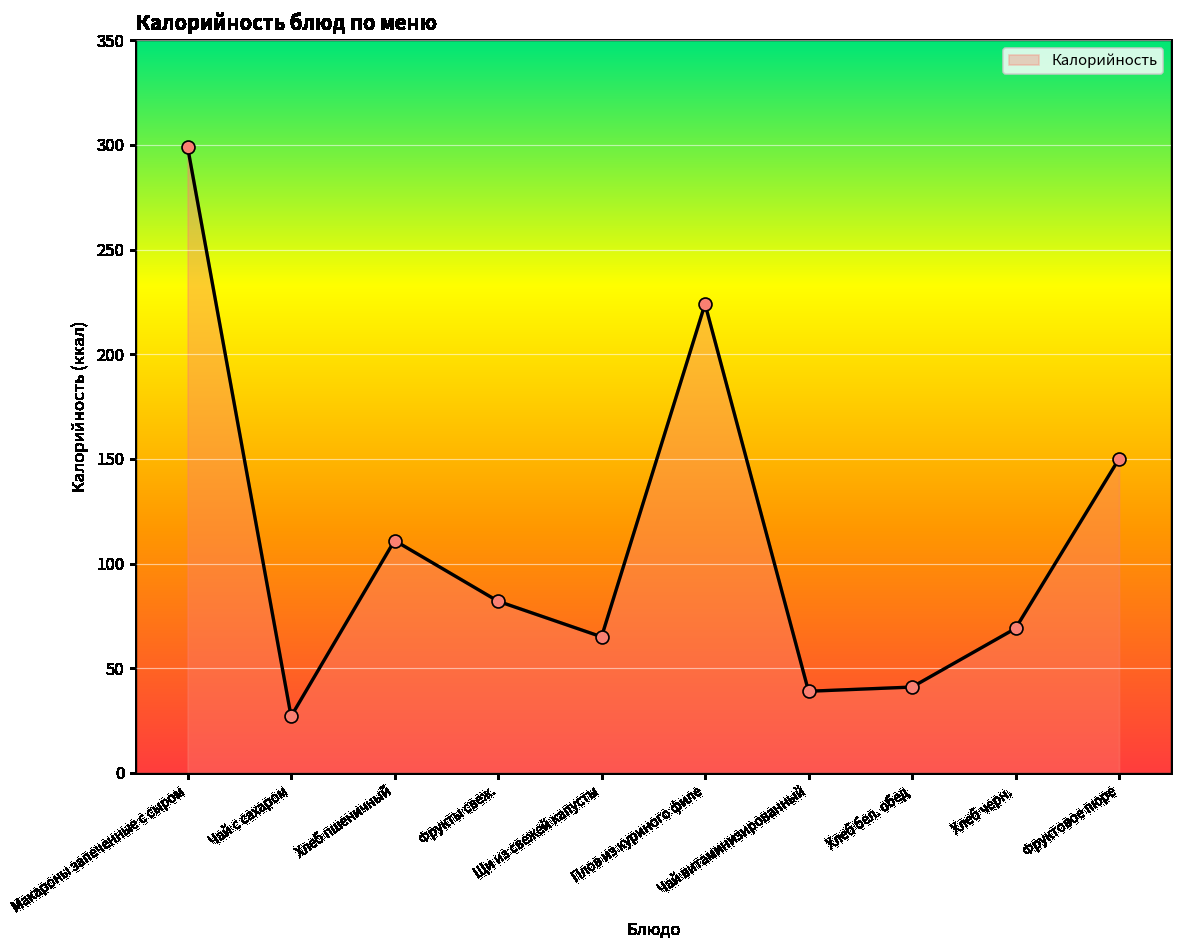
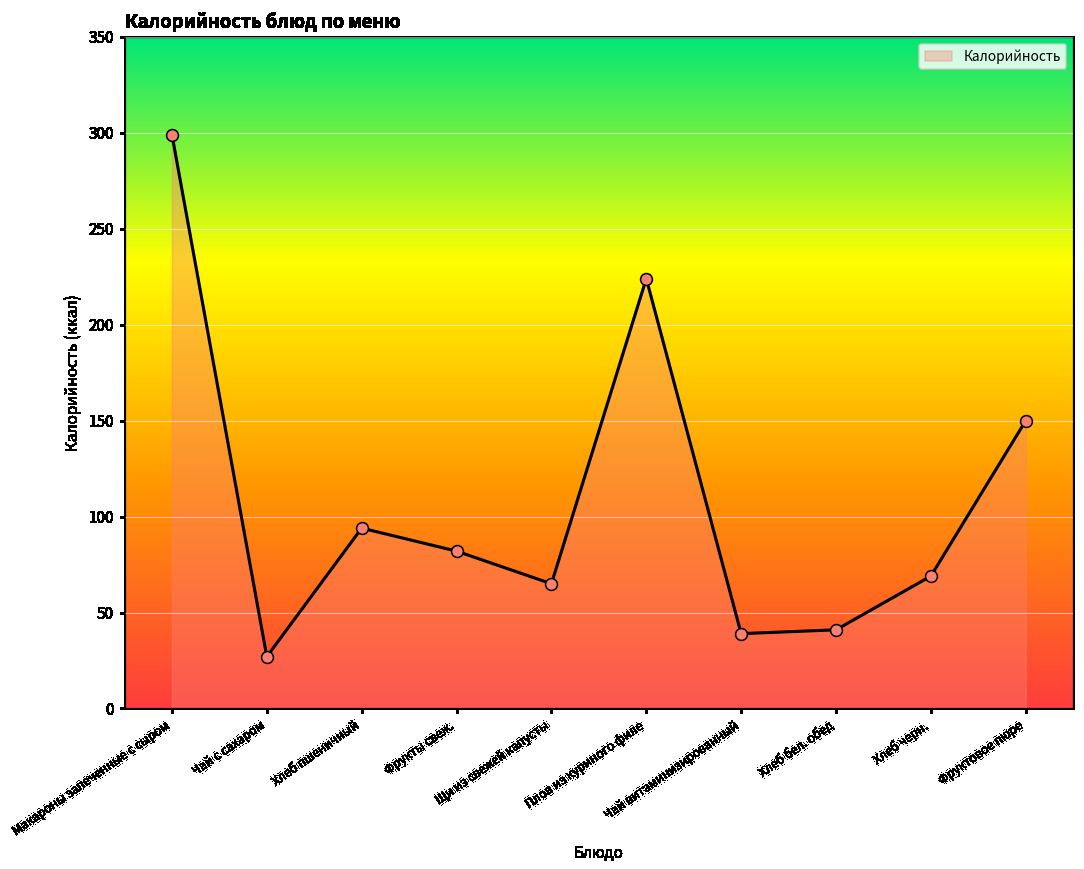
  {
    "Макароны запеченные с сыром": 299,
    "Чай с сахаром": 27,
-   "Хлеб пшеничный": 111,
+   "Хлеб пшеничный": 94,
    "Фрукты свеж.": 82,
    "Щи из свежей капусты": 65,
    "Плов из куриного филе": 224,
    "Чай витаминизированный": 39,
    "Хлеб бел. обед": 41,
    "Хлеб черн.": 69,
    "Фруктовое пюре": 150
  }
